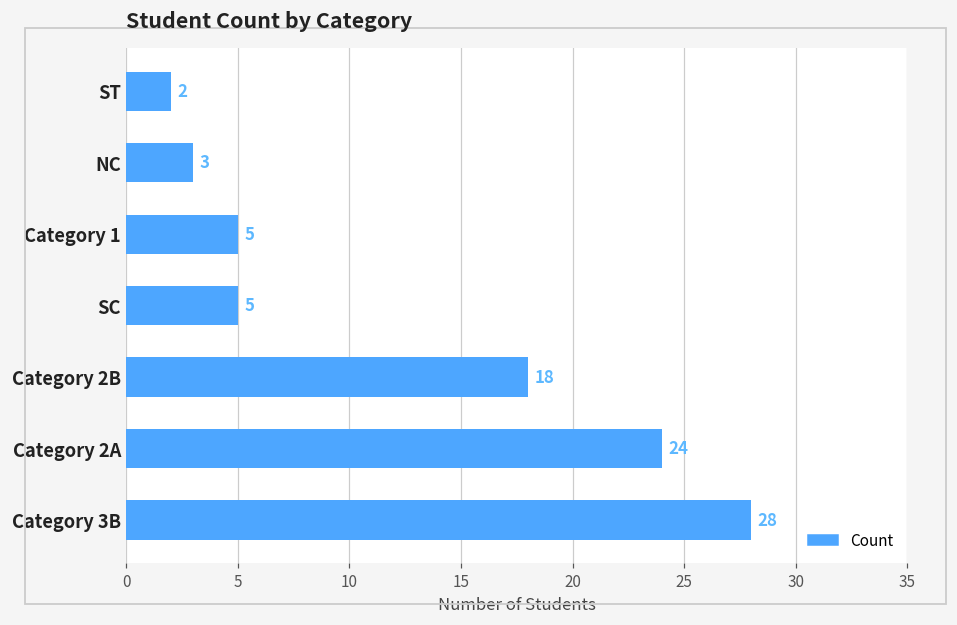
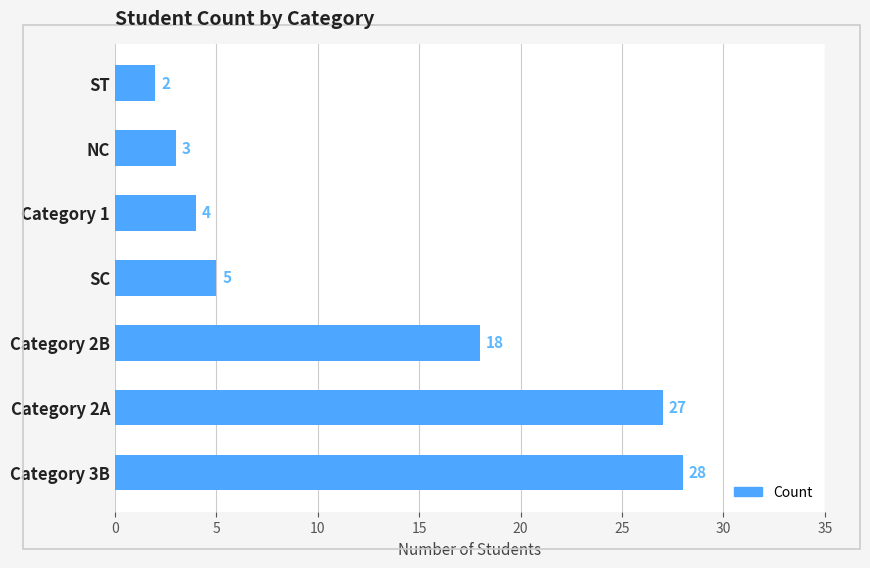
  {
    "ST": 2,
    "NC": 3,
-   "Category 1": 5,
+   "Category 1": 4,
    "SC": 5,
    "Category 2B": 18,
-   "Category 2A": 24,
+   "Category 2A": 27,
    "Category 3B": 28
  }
